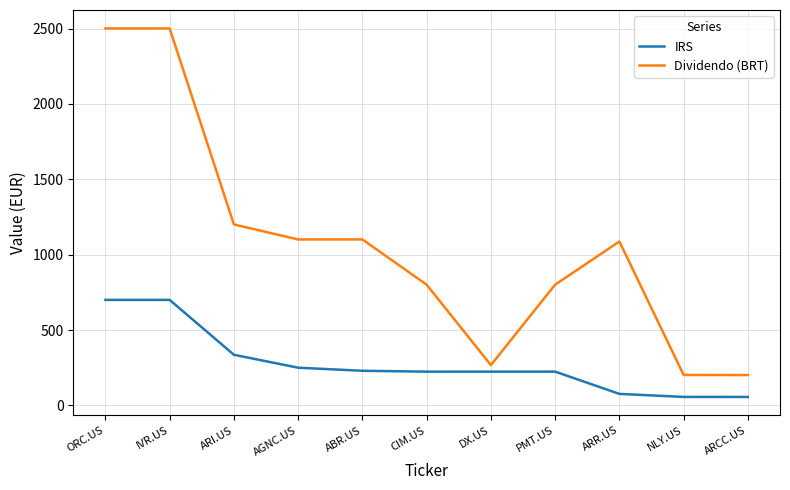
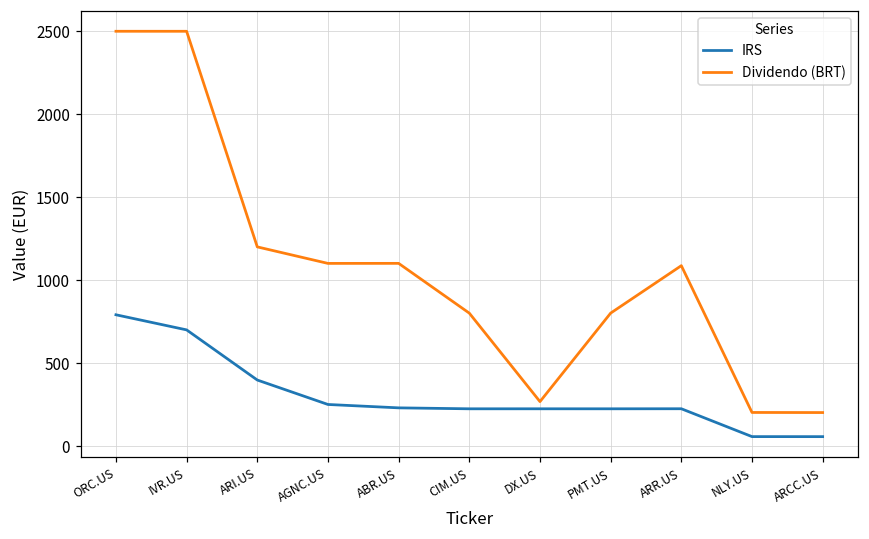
  {
    "IRS": {
-     "ORC.US": 700,
+     "ORC.US": 790,
      "IVR.US": 700,
-     "ARI.US": 340,
+     "ARI.US": 400,
      "AGNC.US": 250,
      "ABR.US": 230,
      "CIM.US": 220,
      "DX.US": 220,
      "PMT.US": 220,
-     "ARR.US": 80,
+     "ARR.US": 220,
      "NLY.US": 60,
      "ARCC.US": 60
    },
    "Dividendo (BRT)": {
      "ORC.US": 2500,
      "IVR.US": 2500,
      "ARI.US": 1200,
      "AGNC.US": 1100,
      "ABR.US": 1100,
      "CIM.US": 800,
      "DX.US": 270,
      "PMT.US": 800,
      "ARR.US": 1090,
      "NLY.US": 200,
      "ARCC.US": 200
    }
  }
